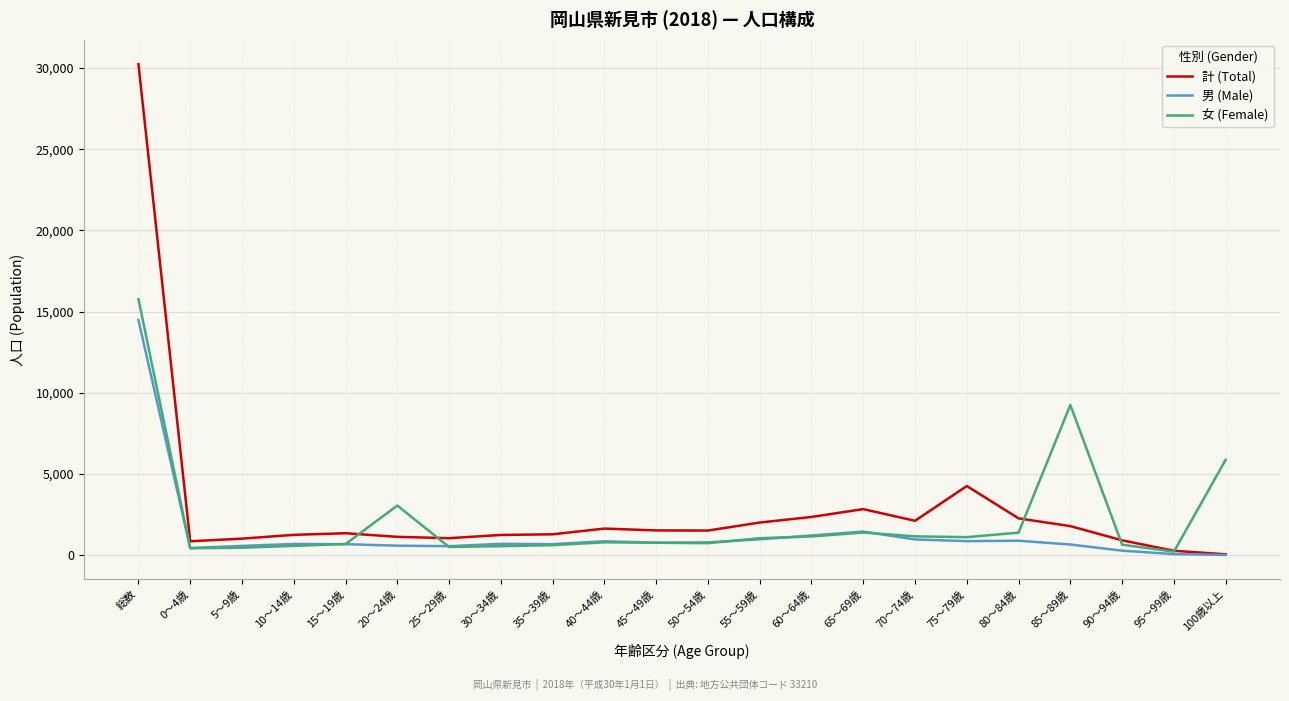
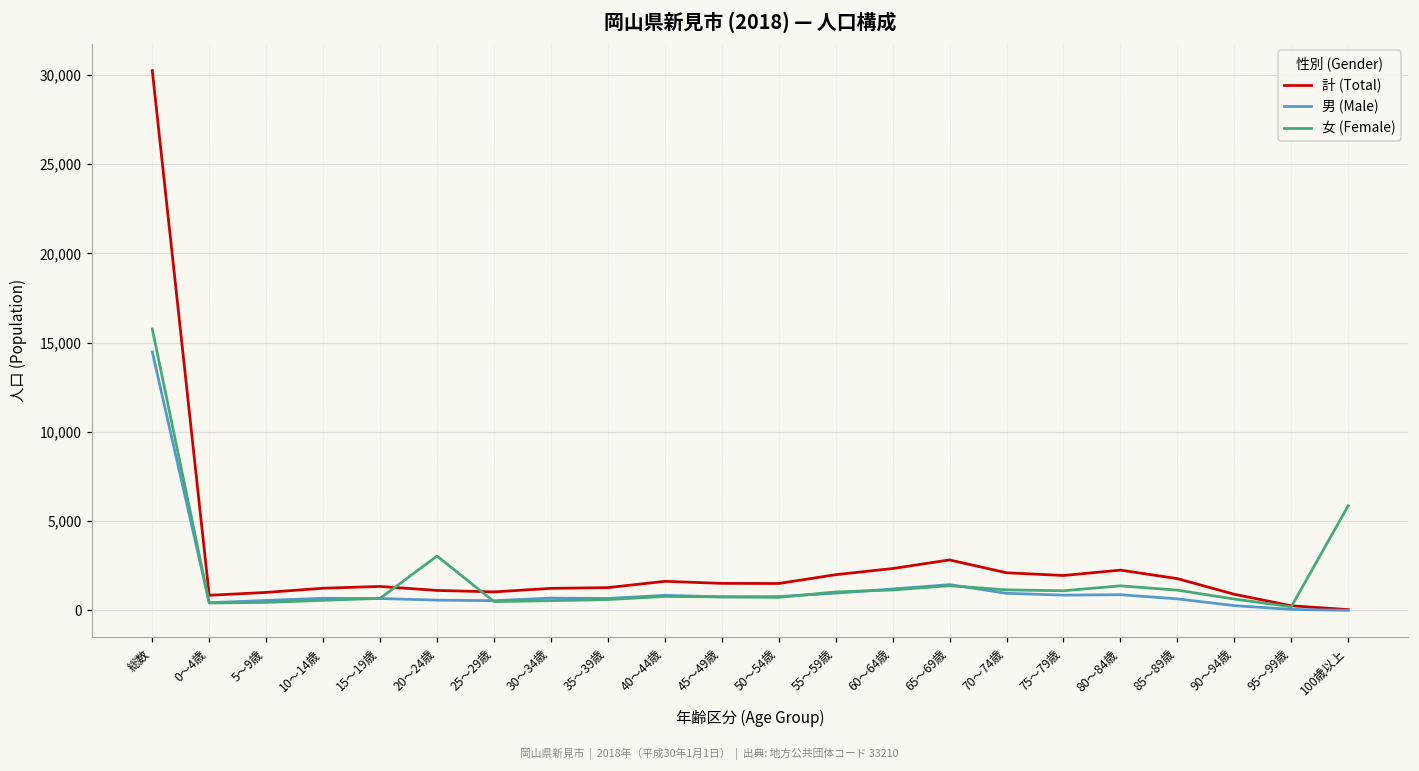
  {
    "計 (Total)": {
      "総数": "30,200",
      "0～4歳": "800",
      "5～9歳": "1,000",
      "10～14歳": "1,200",
      "15～19歳": "1,300",
      "20～24歳": "1,100",
      "25～29歳": "1,000",
      "30～34歳": "1,200",
      "35～39歳": "1,300",
      "40～44歳": "1,600",
      "45～49歳": "1,500",
      "50～54歳": "1,500",
      "55～59歳": "2,000",
      "60～64歳": "2,300",
      "65～69歳": "2,800",
      "70～74歳": "2,100",
-     "75～79歳": "4,300",
+     "75～79歳": "2,000",
      "80～84歳": "2,300",
      "85～89歳": "1,800",
      "90～94歳": "900"
    },
    "男 (Male)": {
      "総数": "14,500",
      "20～24歳": "600",
      "70～74歳": "1,000",
      "75～79歳": "900",
      "80～84歳": "900",
      "85～89歳": "600",
      "90～94歳": "300"
    },
    "女 (Female)": {
      "総数": "15,800",
      "20～24歳": "3,000",
      "70～74歳": "1,200",
      "75～79歳": "1,100",
      "80～84歳": "1,400",
-     "85～89歳": "9,200",
+     "85～89歳": "1,100",
      "90～94歳": "600",
      "100歳以上": "5,900"
    }
  }
